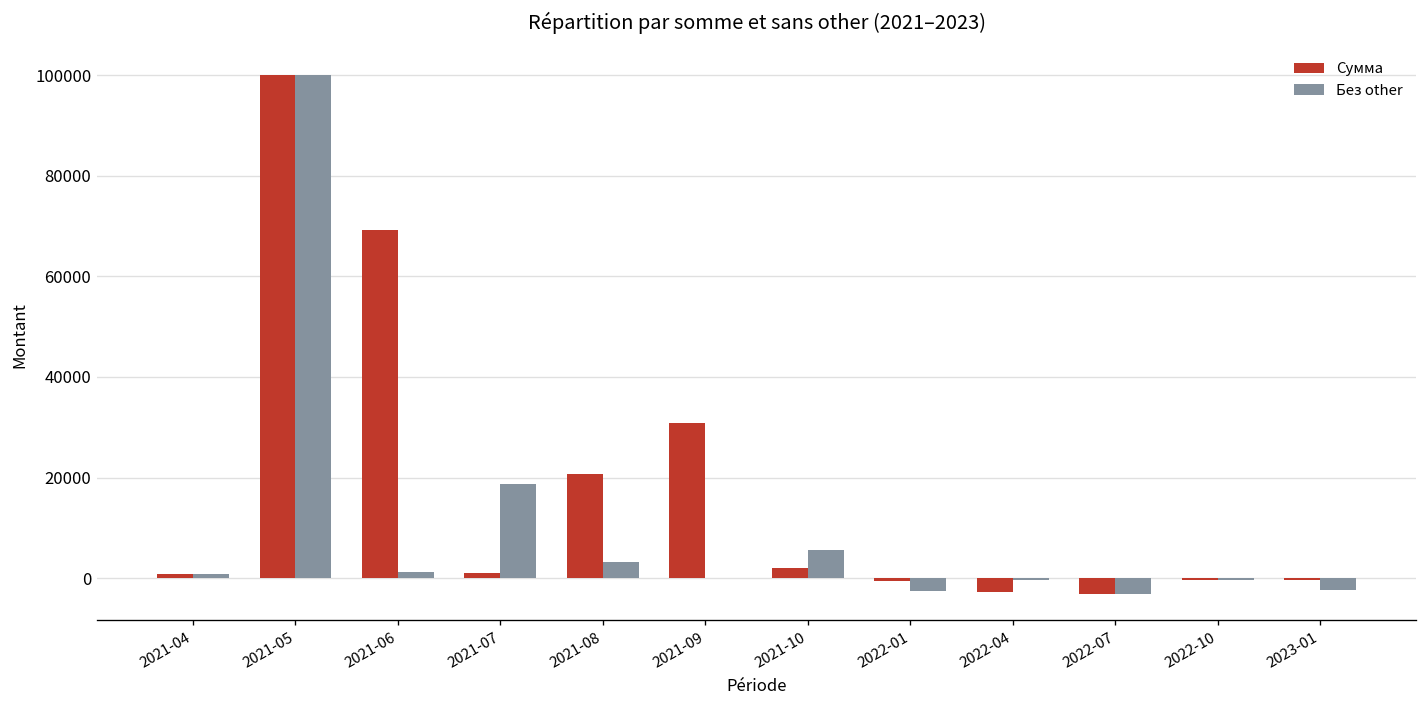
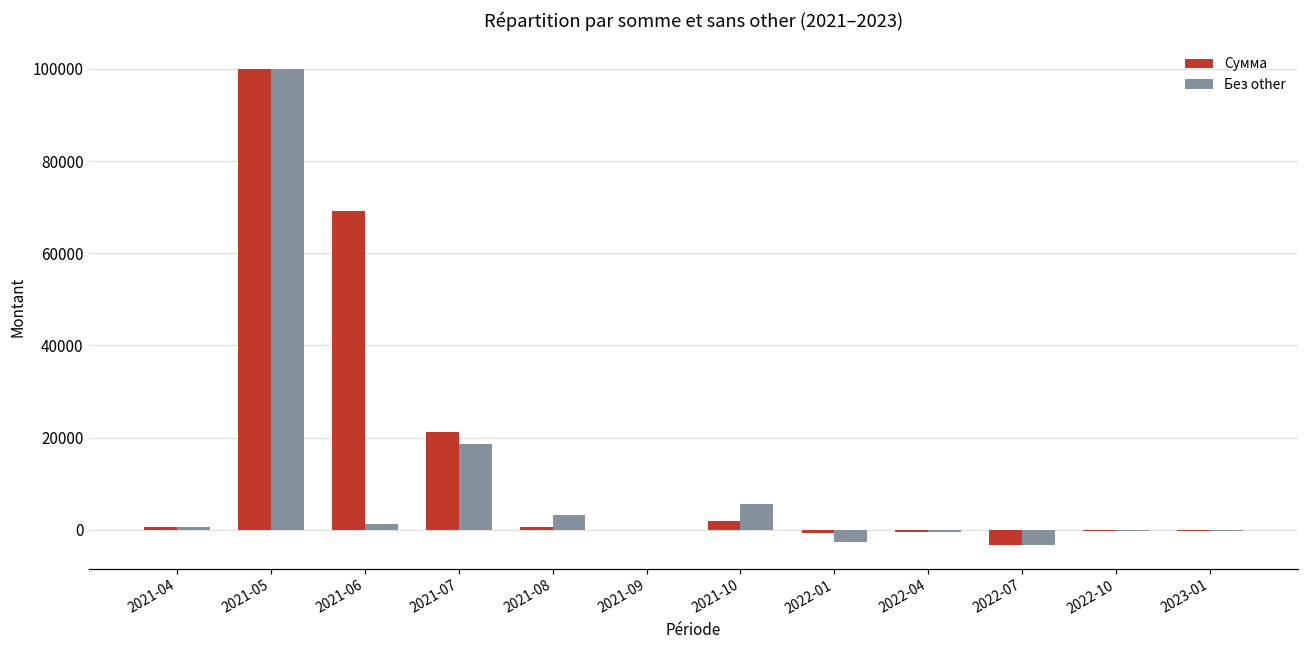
  {
    "Сумма": {
      "2021-04": 1000,
      "2021-05": 100000,
      "2021-06": 69000,
-     "2021-07": 1000,
-     "2021-08": 21000,
-     "2021-09": 31000,
+     "2021-07": 21000,
+     "2021-08": 1000,
+     "2021-09": 0,
      "2021-10": 2000,
-     "2022-04": -3000,
+     "2022-04": 0,
      "2022-07": -3000
    },
    "Без other": {
      "2021-04": 1000,
      "2021-05": 100000,
      "2021-06": 1000,
      "2021-07": 19000,
      "2021-08": 3000,
      "2021-10": 6000,
      "2022-01": -3000,
      "2022-07": -3000,
-     "2023-01": -2000
+     "2023-01": 0
    }
  }
